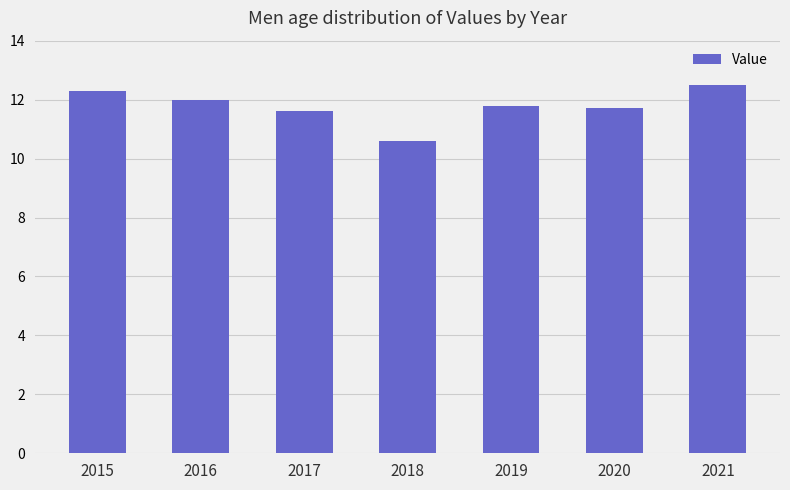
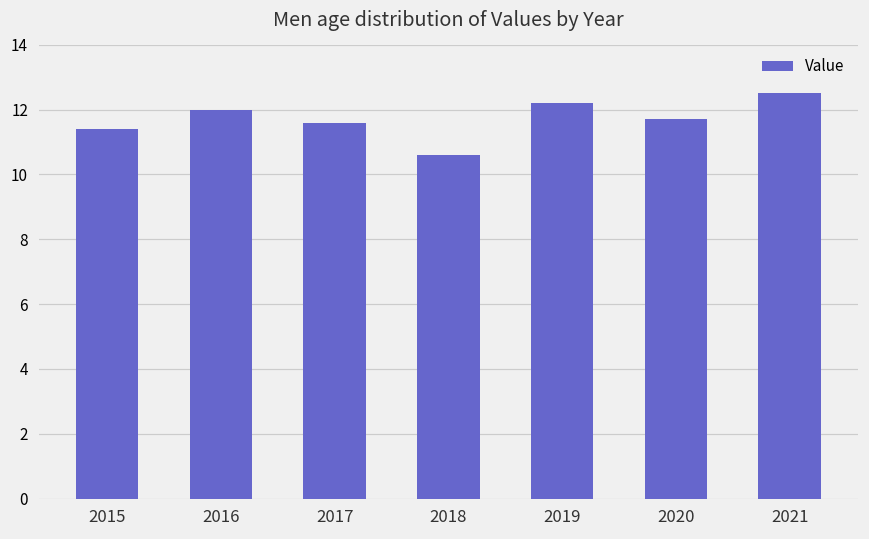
  {
-   "2015": 12.3,
+   "2015": 11.4,
    "2016": 12.0,
    "2017": 11.6,
    "2018": 10.6,
-   "2019": 11.8,
+   "2019": 12.2,
    "2020": 11.7,
    "2021": 12.5
  }
